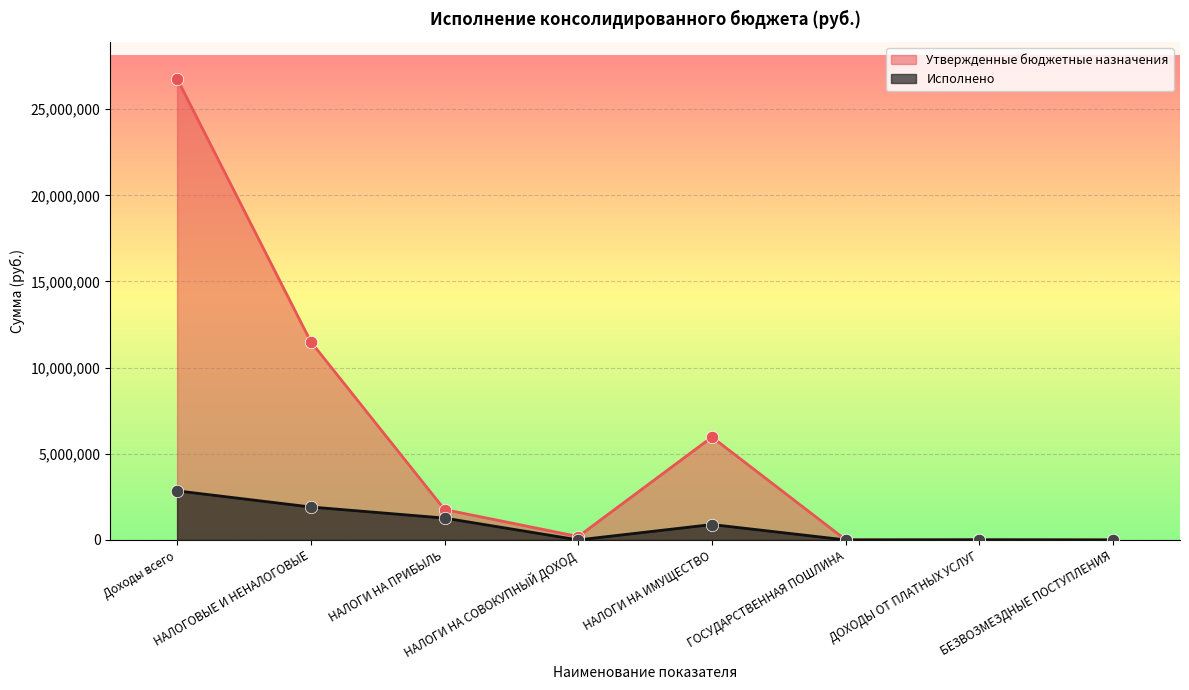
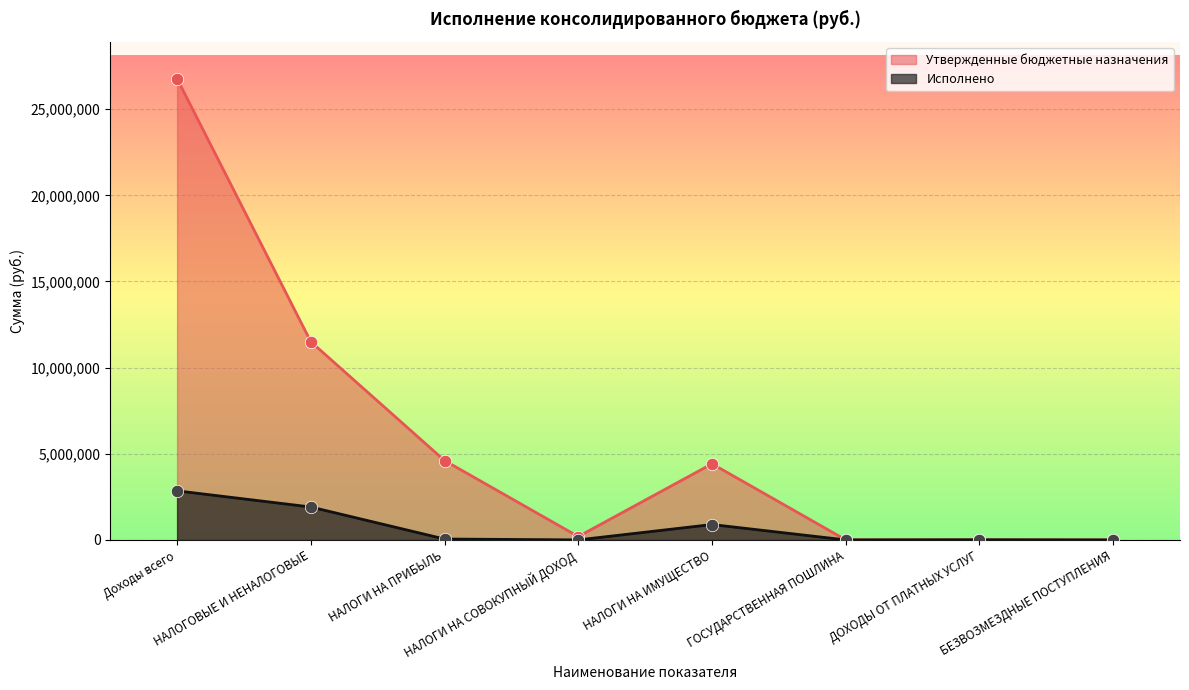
  {
    "Утвержденные бюджетные назначения": {
      "Доходы всего": "26,800,000",
      "НАЛОГОВЫЕ И НЕНАЛОГОВЫЕ": "11,500,000",
-     "НАЛОГИ НА ПРИБЫЛЬ": "1,800,000",
+     "НАЛОГИ НА ПРИБЫЛЬ": "4,600,000",
      "НАЛОГИ НА СОВОКУПНЫЙ ДОХОД": "200,000",
-     "НАЛОГИ НА ИМУЩЕСТВО": "6,000,000"
+     "НАЛОГИ НА ИМУЩЕСТВО": "4,400,000"
    },
    "Исполнено": {
      "Доходы всего": "2,800,000",
      "НАЛОГОВЫЕ И НЕНАЛОГОВЫЕ": "1,900,000",
-     "НАЛОГИ НА ПРИБЫЛЬ": "1,300,000",
+     "НАЛОГИ НА ПРИБЫЛЬ": "100,000",
      "НАЛОГИ НА СОВОКУПНЫЙ ДОХОД": "0",
      "НАЛОГИ НА ИМУЩЕСТВО": "900,000"
    }
  }
